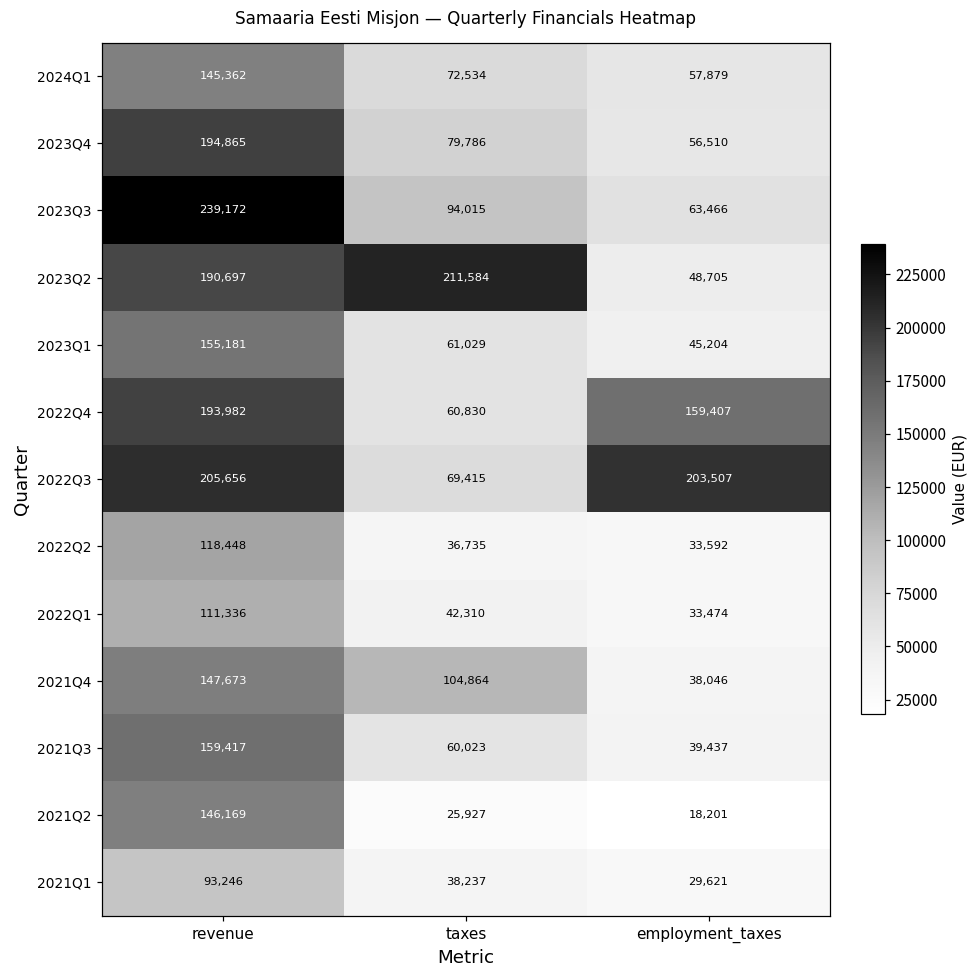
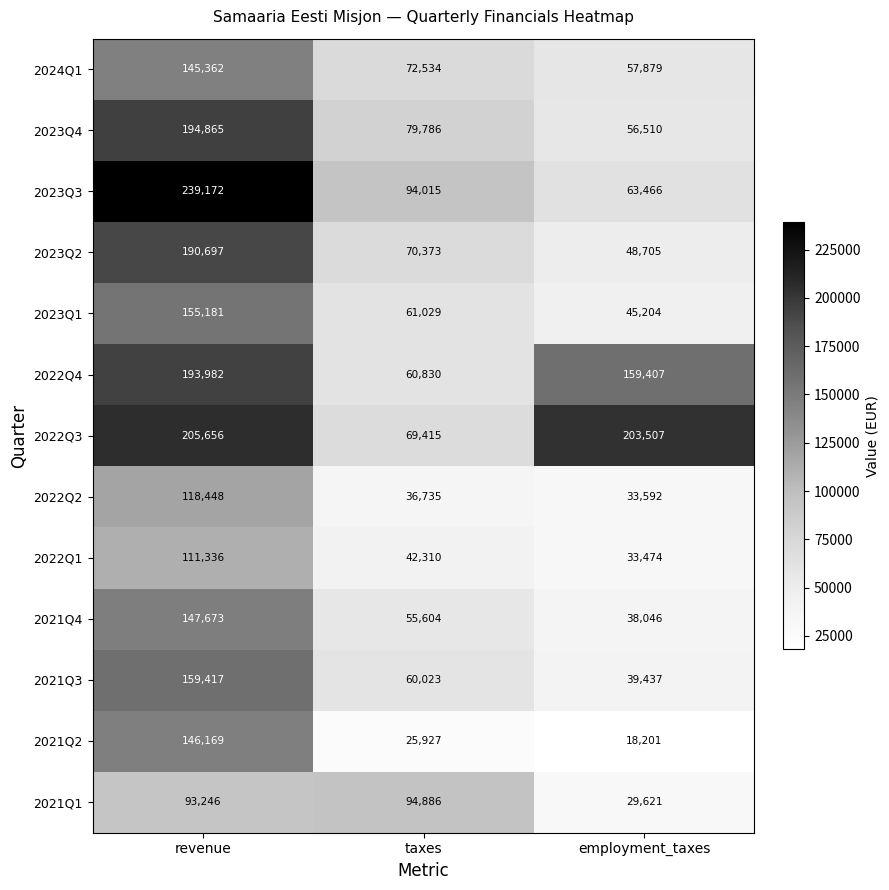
  {
    "2024Q1": {
      "revenue": "145,362",
      "taxes": "72,534",
      "employment_taxes": "57,879"
    },
    "2023Q4": {
      "revenue": "194,865",
      "taxes": "79,786",
      "employment_taxes": "56,510"
    },
    "2023Q3": {
      "revenue": "239,172",
      "taxes": "94,015",
      "employment_taxes": "63,466"
    },
    "2023Q2": {
      "revenue": "190,697",
-     "taxes": "211,584",
+     "taxes": "70,373",
      "employment_taxes": "48,705"
    },
    "2023Q1": {
      "revenue": "155,181",
      "taxes": "61,029",
      "employment_taxes": "45,204"
    },
    "2022Q4": {
      "revenue": "193,982",
      "taxes": "60,830",
      "employment_taxes": "159,407"
    },
    "2022Q3": {
      "revenue": "205,656",
      "taxes": "69,415",
      "employment_taxes": "203,507"
    },
    "2022Q2": {
      "revenue": "118,448",
      "taxes": "36,735",
      "employment_taxes": "33,592"
    },
    "2022Q1": {
      "revenue": "111,336",
      "taxes": "42,310",
      "employment_taxes": "33,474"
    },
    "2021Q4": {
      "revenue": "147,673",
-     "taxes": "104,864",
+     "taxes": "55,604",
      "employment_taxes": "38,046"
    },
    "2021Q3": {
      "revenue": "159,417",
      "taxes": "60,023",
      "employment_taxes": "39,437"
    },
    "2021Q2": {
      "revenue": "146,169",
      "taxes": "25,927",
      "employment_taxes": "18,201"
    },
    "2021Q1": {
      "revenue": "93,246",
-     "taxes": "38,237",
+     "taxes": "94,886",
      "employment_taxes": "29,621"
    }
  }
